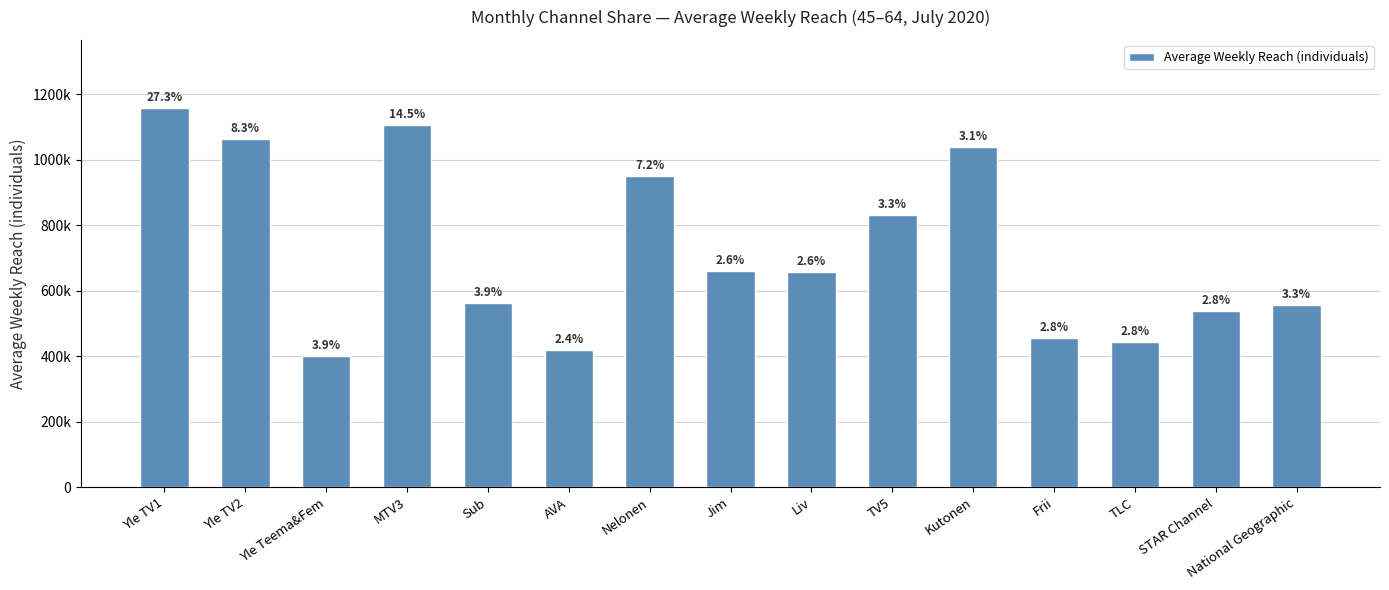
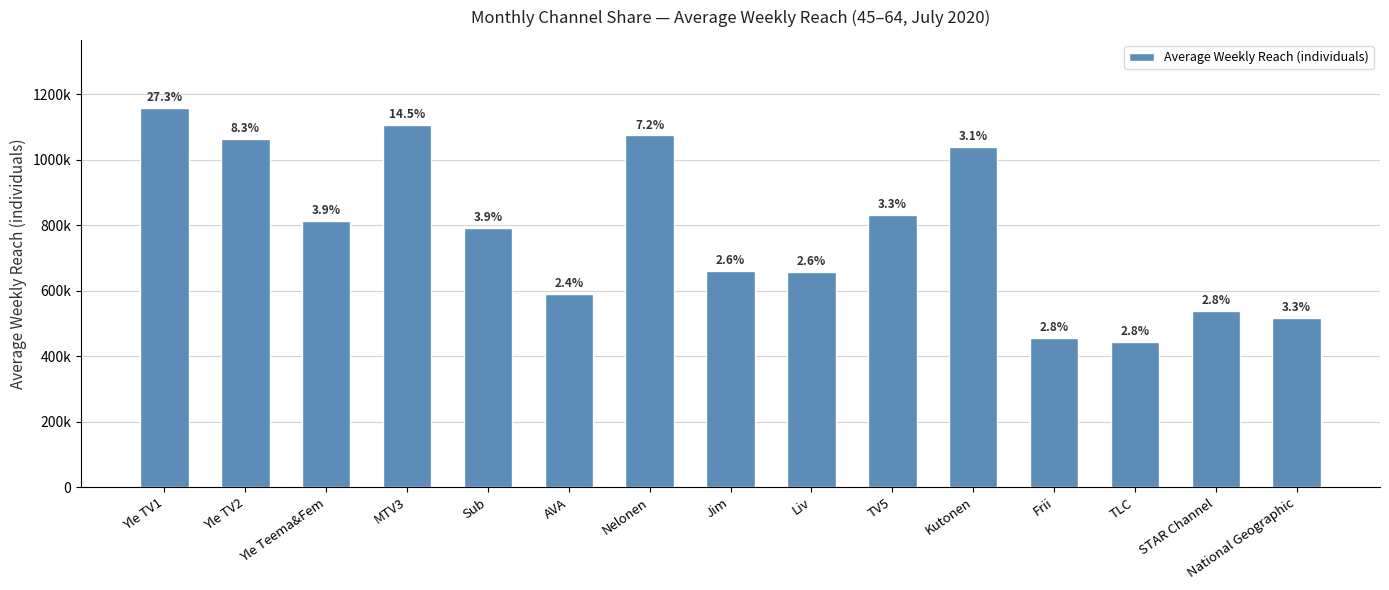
  {
-   "Yle Teema&Fem": 400000,
-   "Sub": 560000,
-   "AVA": 420000,
-   "Nelonen": 950000,
-   "National Geographic": 560000
+   "Yle Teema&Fem": 810000,
+   "Sub": 790000,
+   "AVA": 590000,
+   "Nelonen": 1070000,
+   "National Geographic": 520000
  }
